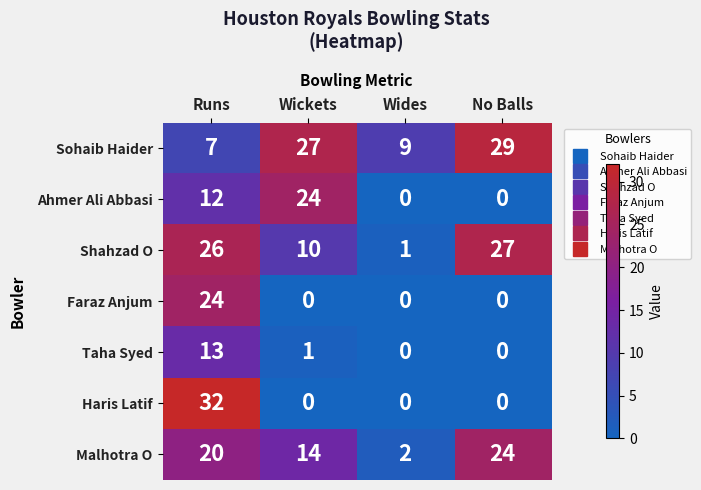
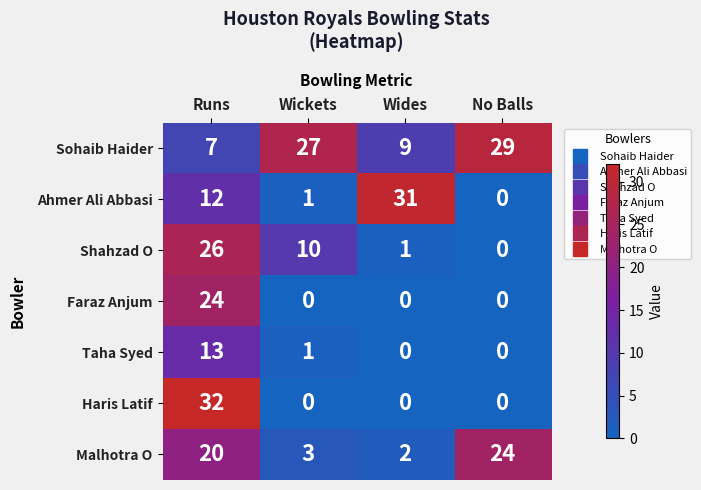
  {
    "Sohaib Haider": {
      "Runs": 7,
      "Wickets": 27,
      "Wides": 9,
      "No Balls": 29
    },
    "Ahmer Ali Abbasi": {
      "Runs": 12,
-     "Wickets": 24,
-     "Wides": 0,
+     "Wickets": 1,
+     "Wides": 31,
      "No Balls": 0
    },
    "Shahzad O": {
      "Runs": 26,
      "Wickets": 10,
      "Wides": 1,
-     "No Balls": 27
+     "No Balls": 0
    },
    "Faraz Anjum": {
      "Runs": 24,
      "Wickets": 0,
      "Wides": 0,
      "No Balls": 0
    },
    "Taha Syed": {
      "Runs": 13,
      "Wickets": 1,
      "Wides": 0,
      "No Balls": 0
    },
    "Haris Latif": {
      "Runs": 32,
      "Wickets": 0,
      "Wides": 0,
      "No Balls": 0
    },
    "Malhotra O": {
      "Runs": 20,
-     "Wickets": 14,
+     "Wickets": 3,
      "Wides": 2,
      "No Balls": 24
    }
  }
